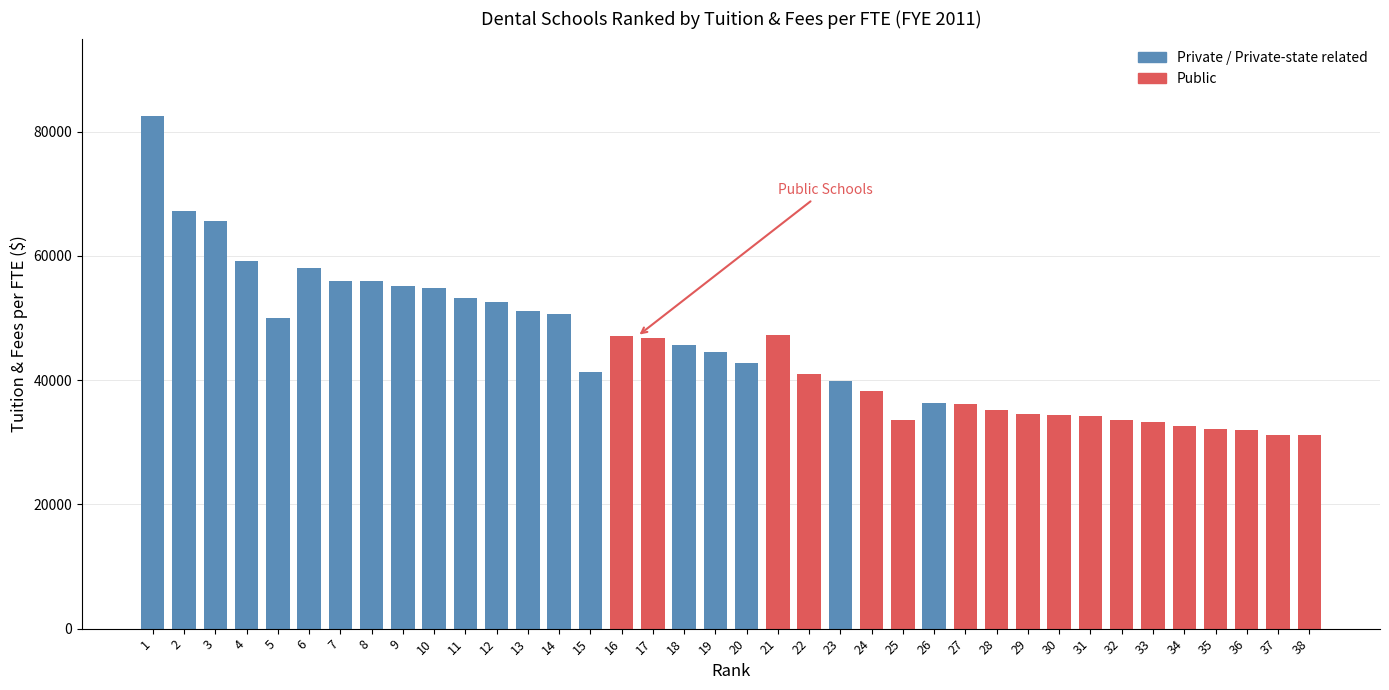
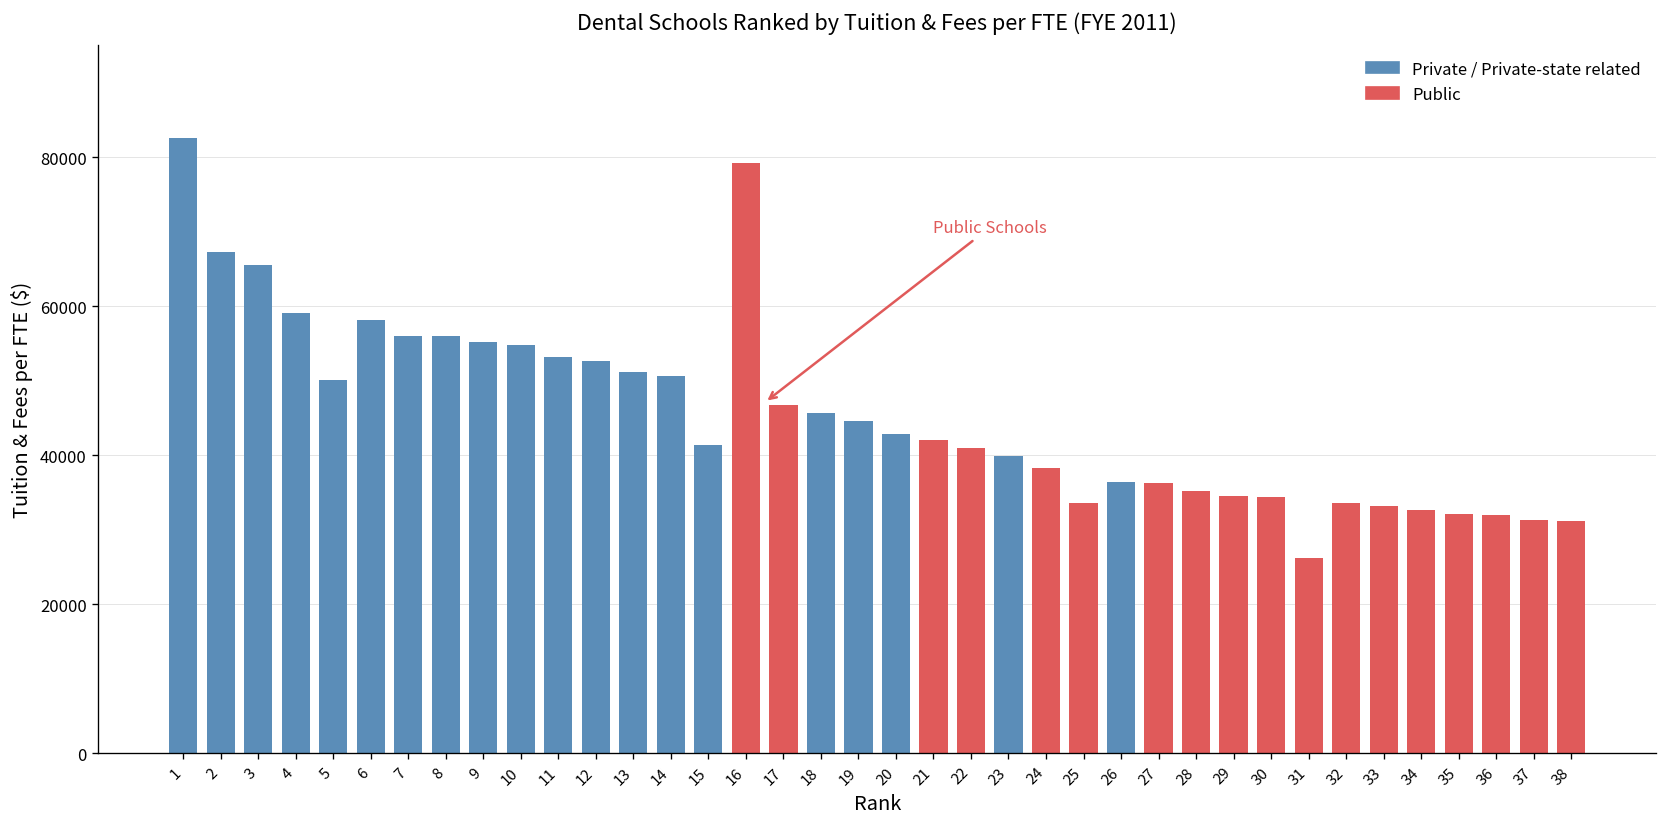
  {
    "1": 83000,
    "2": 67000,
    "3": 66000,
    "4": 59000,
    "5": 50000,
    "6": 58000,
    "7": 56000,
    "8": 56000,
    "9": 55000,
    "10": 55000,
    "11": 53000,
    "12": 53000,
    "13": 51000,
    "14": 51000,
    "15": 41000,
-   "16": 47000,
+   "16": 79000,
    "17": 47000,
    "18": 46000,
    "19": 45000,
    "20": 43000,
-   "21": 47000,
+   "21": 42000,
    "22": 41000,
    "23": 40000,
    "24": 38000,
    "25": 34000,
    "26": 36000,
    "27": 36000,
    "28": 35000,
    "29": 35000,
    "30": 34000,
-   "31": 34000,
+   "31": 26000,
    "32": 34000,
    "33": 33000,
    "34": 33000,
    "35": 32000,
    "36": 32000,
    "37": 31000,
    "38": 31000
  }
